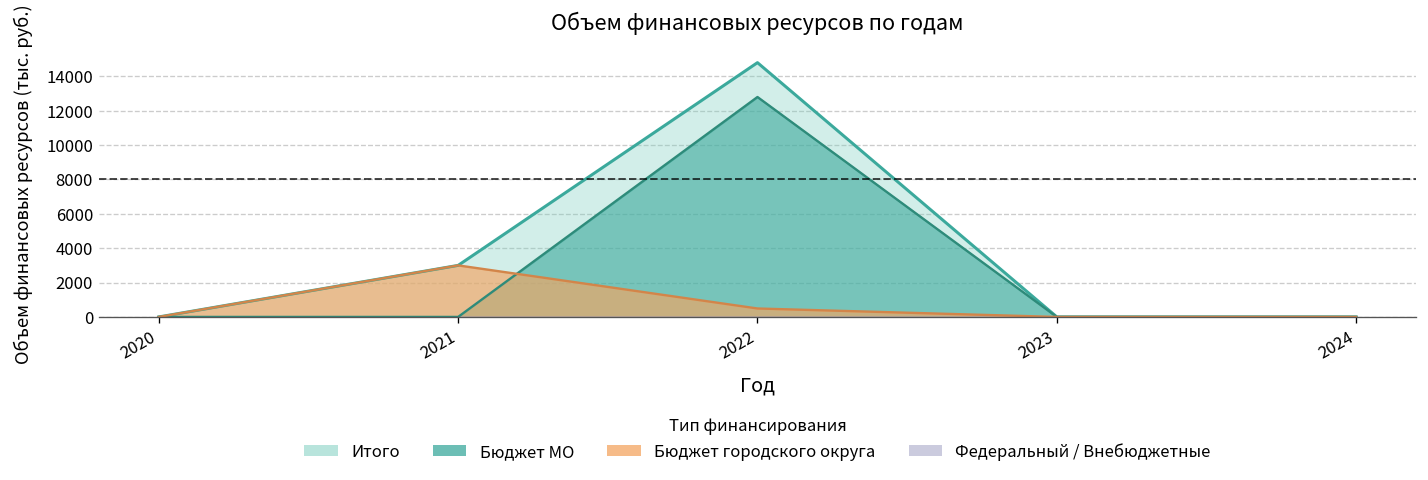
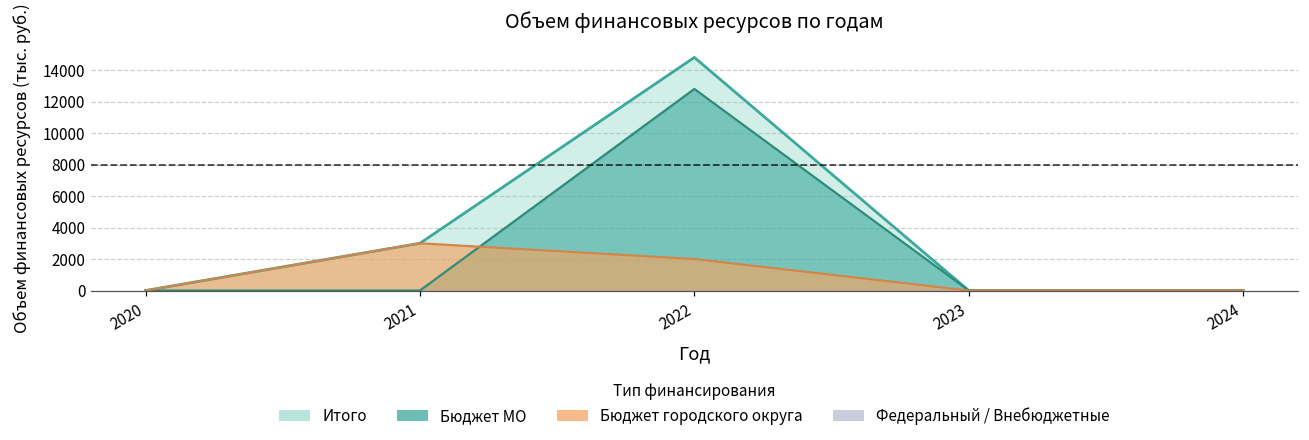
  {
    "Бюджет МО": {
      "2022": 12800
    },
    "Бюджет городского округа": {
-     "2022": 500
+     "2022": 2000
    }
  }
